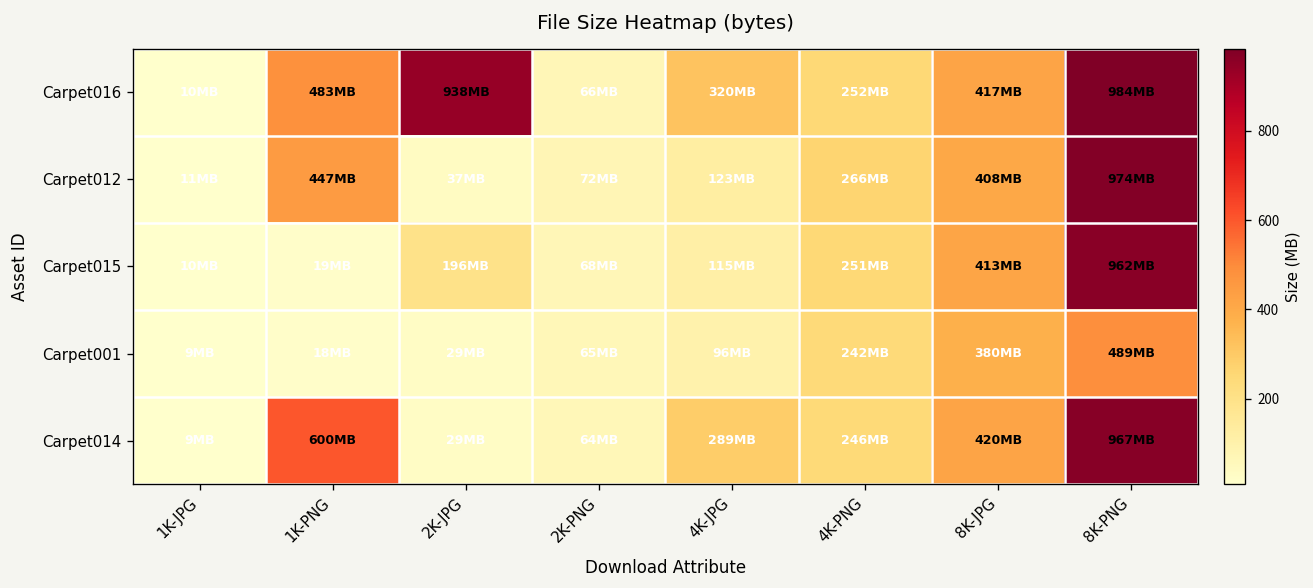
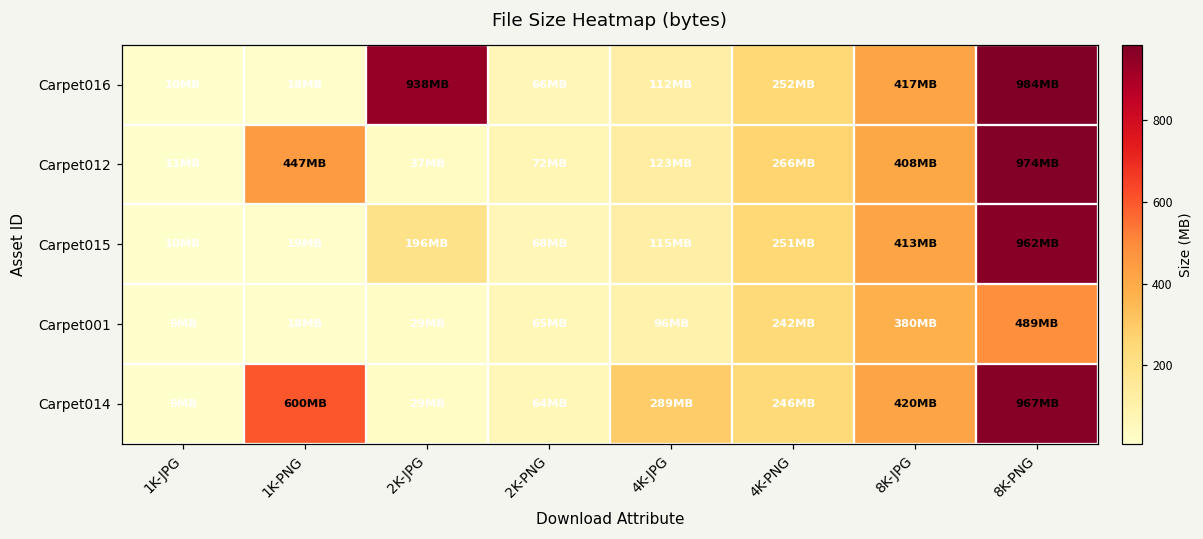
  {
    "Carpet016": {
      "1K-JPG": 10,
-     "1K-PNG": 483,
+     "1K-PNG": 18,
      "2K-JPG": 938,
      "2K-PNG": 66,
-     "4K-JPG": 320,
+     "4K-JPG": 112,
      "4K-PNG": 252,
      "8K-JPG": 417,
      "8K-PNG": 984
    },
    "Carpet012": {
      "1K-JPG": 11,
      "1K-PNG": 447,
      "2K-JPG": 37,
      "2K-PNG": 72,
      "4K-JPG": 123,
      "4K-PNG": 266,
      "8K-JPG": 408,
      "8K-PNG": 974
    },
    "Carpet015": {
      "1K-JPG": 10,
      "1K-PNG": 19,
      "2K-JPG": 196,
      "2K-PNG": 68,
      "4K-JPG": 115,
      "4K-PNG": 251,
      "8K-JPG": 413,
      "8K-PNG": 962
    },
    "Carpet001": {
      "1K-JPG": 9,
      "1K-PNG": 18,
      "2K-JPG": 29,
      "2K-PNG": 65,
      "4K-JPG": 96,
      "4K-PNG": 242,
      "8K-JPG": 380,
      "8K-PNG": 489
    },
    "Carpet014": {
      "1K-JPG": 9,
      "1K-PNG": 600,
      "2K-JPG": 29,
      "2K-PNG": 64,
      "4K-JPG": 289,
      "4K-PNG": 246,
      "8K-JPG": 420,
      "8K-PNG": 967
    }
  }
